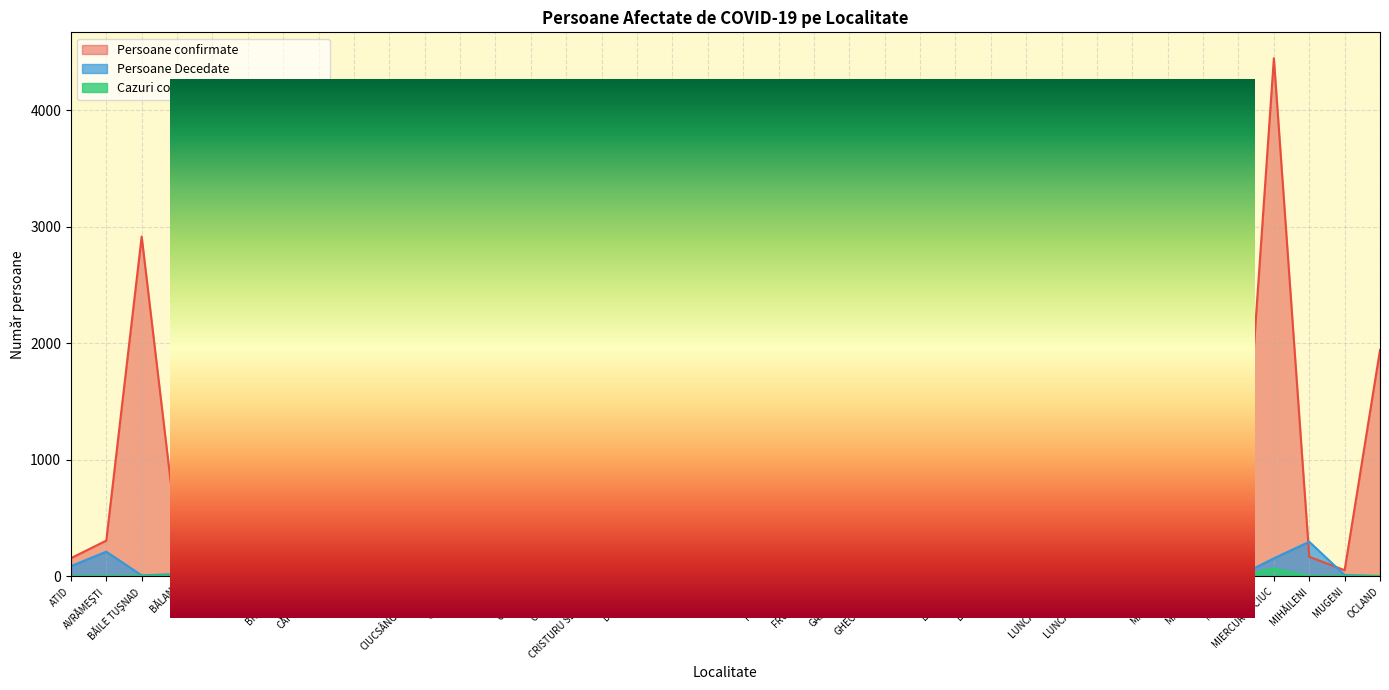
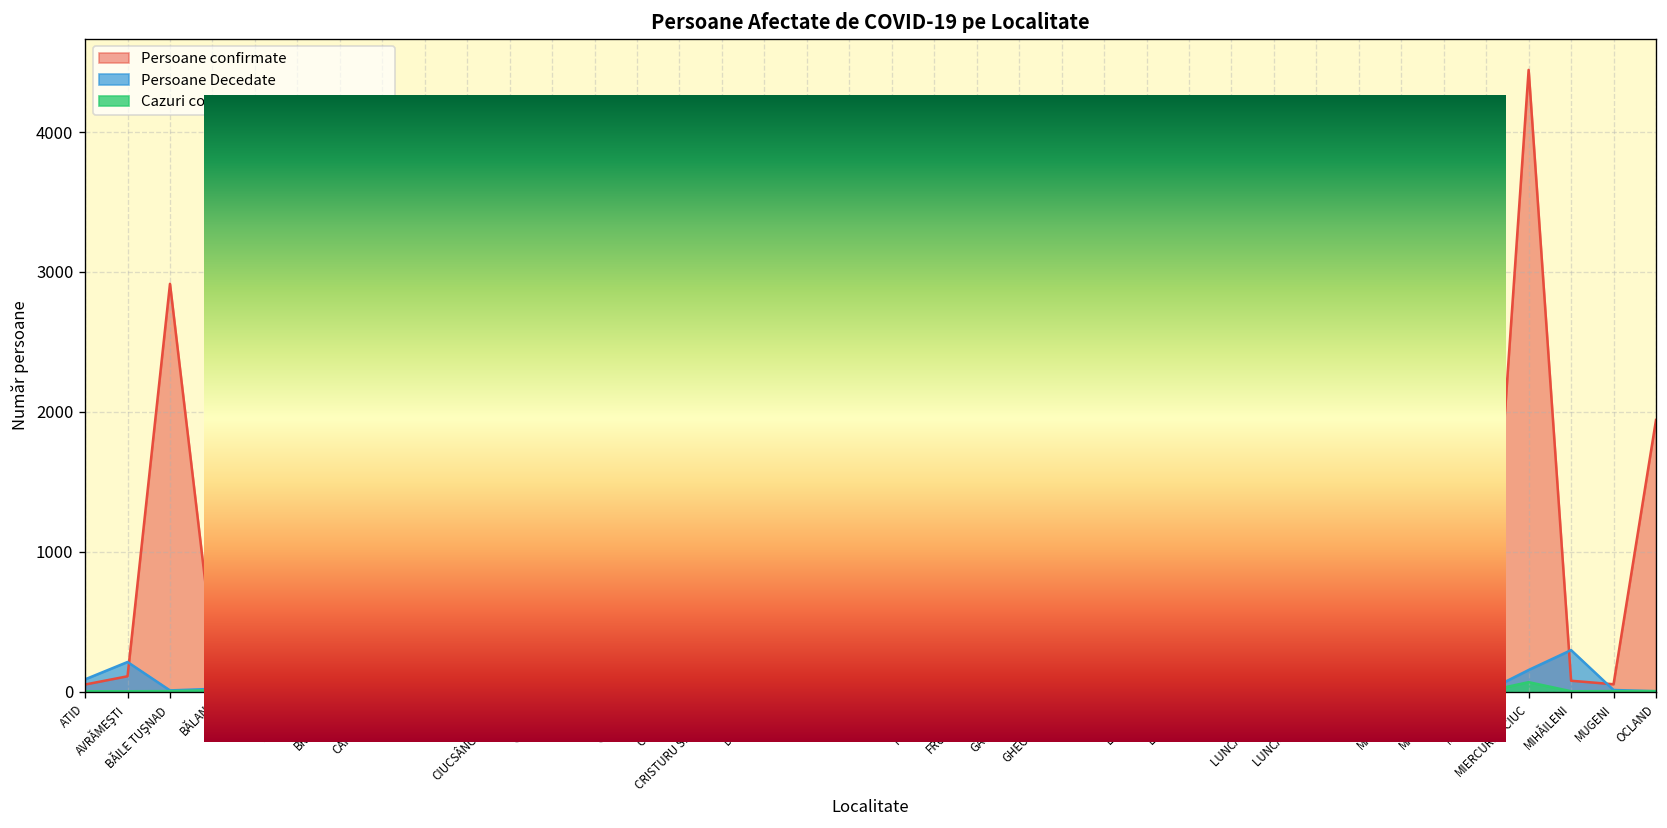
  {
    "Persoane Afectate de COVID-19 pe Localitate": {
      "Persoane confirmate": {
-       "ATID": 160,
-       "AVRĂMEŞTI": 310,
+       "ATID": 50,
+       "AVRĂMEŞTI": 110,
        "BĂILE TUŞNAD": 2920,
        "BĂLAN": 350,
-       "MIHĂILENI": 170,
+       "MIHĂILENI": 80,
        "MUGENI": 50,
        "OCLAND": 1940
      },
      "Persoane Decedate": {
        "ATID": 90,
        "AVRĂMEŞTI": 210,
        "MIHĂILENI": 300
      },
      "Cazuri confirmate in ultimele 14 zile": {
        "ATID": 0,
        "AVRĂMEŞTI": 0,
        "MIHĂILENI": 0
      }
    }
  }
